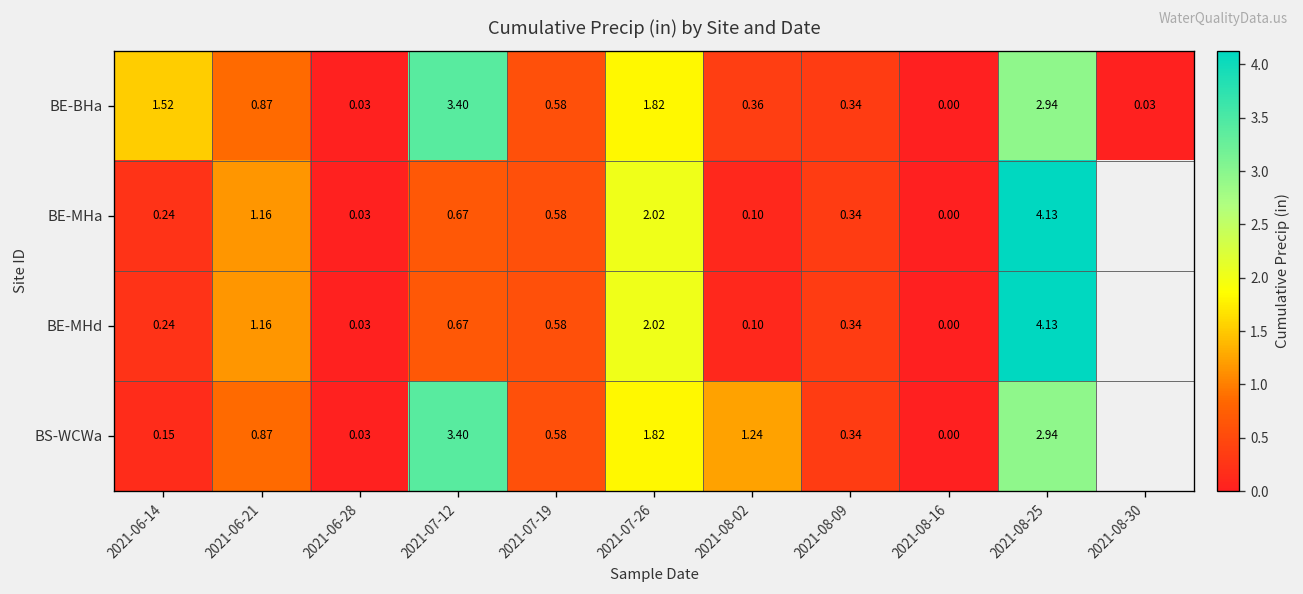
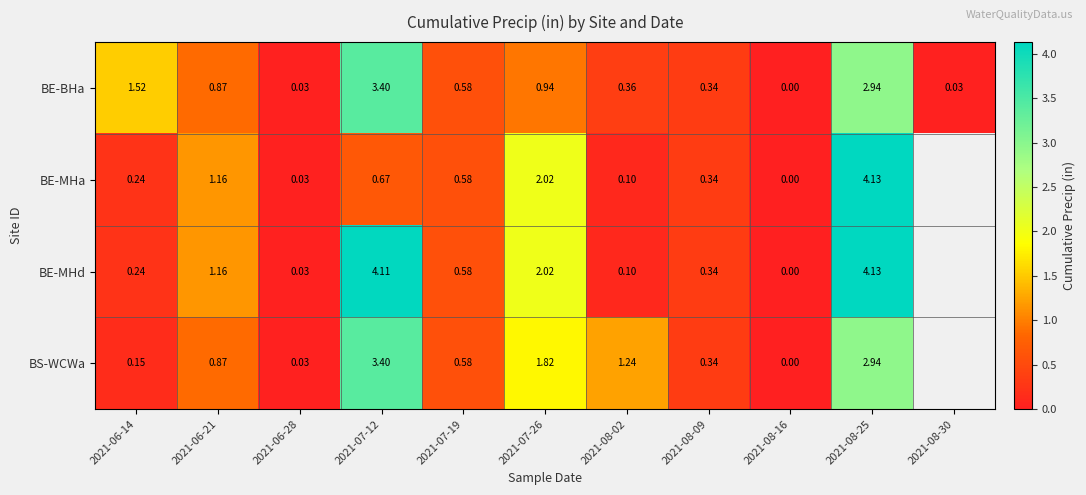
  {
    "BE-BHa": {
      "2021-06-14": 1.52,
      "2021-06-21": 0.87,
      "2021-06-28": 0.03,
      "2021-07-12": 3.40,
      "2021-07-19": 0.58,
-     "2021-07-26": 1.82,
+     "2021-07-26": 0.94,
      "2021-08-02": 0.36,
      "2021-08-09": 0.34,
      "2021-08-16": 0.00,
      "2021-08-25": 2.94,
      "2021-08-30": 0.03
    },
    "BE-MHa": {
      "2021-06-14": 0.24,
      "2021-06-21": 1.16,
      "2021-06-28": 0.03,
      "2021-07-12": 0.67,
      "2021-07-19": 0.58,
      "2021-07-26": 2.02,
      "2021-08-02": 0.10,
      "2021-08-09": 0.34,
      "2021-08-16": 0.00,
      "2021-08-25": 4.13
    },
    "BE-MHd": {
      "2021-06-14": 0.24,
      "2021-06-21": 1.16,
      "2021-06-28": 0.03,
-     "2021-07-12": 0.67,
+     "2021-07-12": 4.11,
      "2021-07-19": 0.58,
      "2021-07-26": 2.02,
      "2021-08-02": 0.10,
      "2021-08-09": 0.34,
      "2021-08-16": 0.00,
      "2021-08-25": 4.13
    },
    "BS-WCWa": {
      "2021-06-14": 0.15,
      "2021-06-21": 0.87,
      "2021-06-28": 0.03,
      "2021-07-12": 3.40,
      "2021-07-19": 0.58,
      "2021-07-26": 1.82,
      "2021-08-02": 1.24,
      "2021-08-09": 0.34,
      "2021-08-16": 0.00,
      "2021-08-25": 2.94
    }
  }
